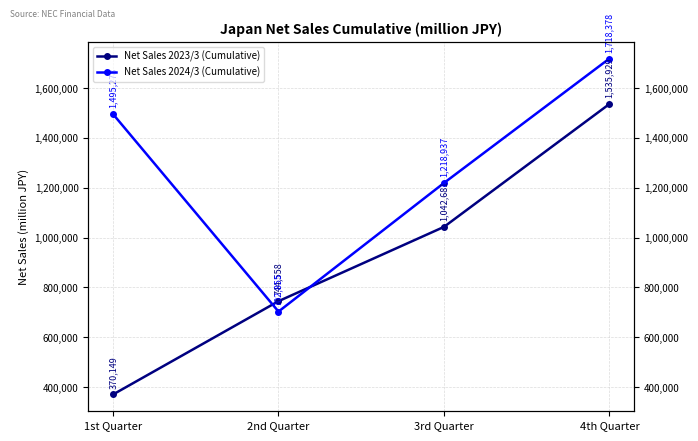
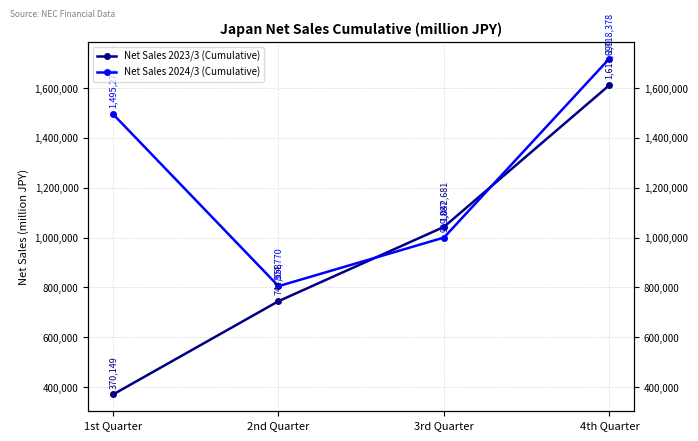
  {
    "Net Sales 2023/3 (Cumulative)": {
      "1st Quarter": "370,149",
-     "4th Quarter": "1,535,929"
+     "4th Quarter": "1,611,699"
    },
    "Net Sales 2024/3 (Cumulative)": {
-     "2nd Quarter": "702,855",
-     "3rd Quarter": "1,218,937",
+     "2nd Quarter": "804,770",
+     "3rd Quarter": "999,887",
      "4th Quarter": "1,718,378"
    }
  }
